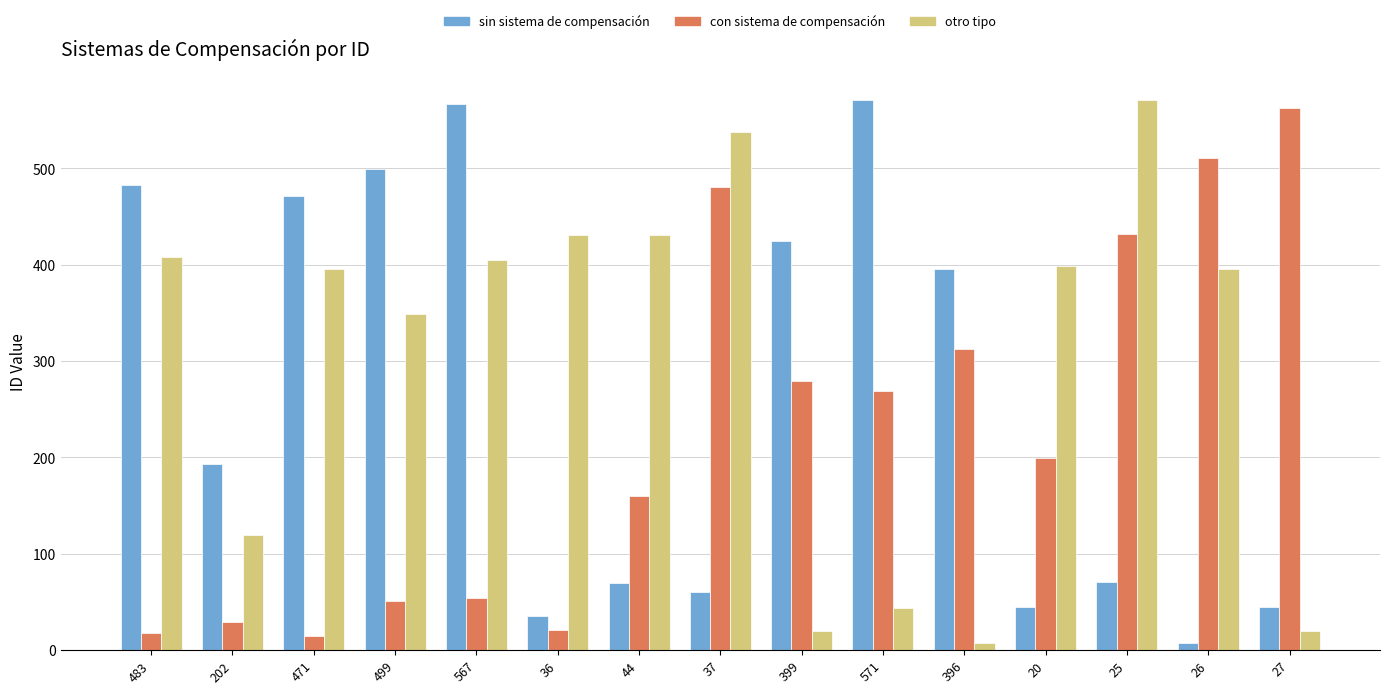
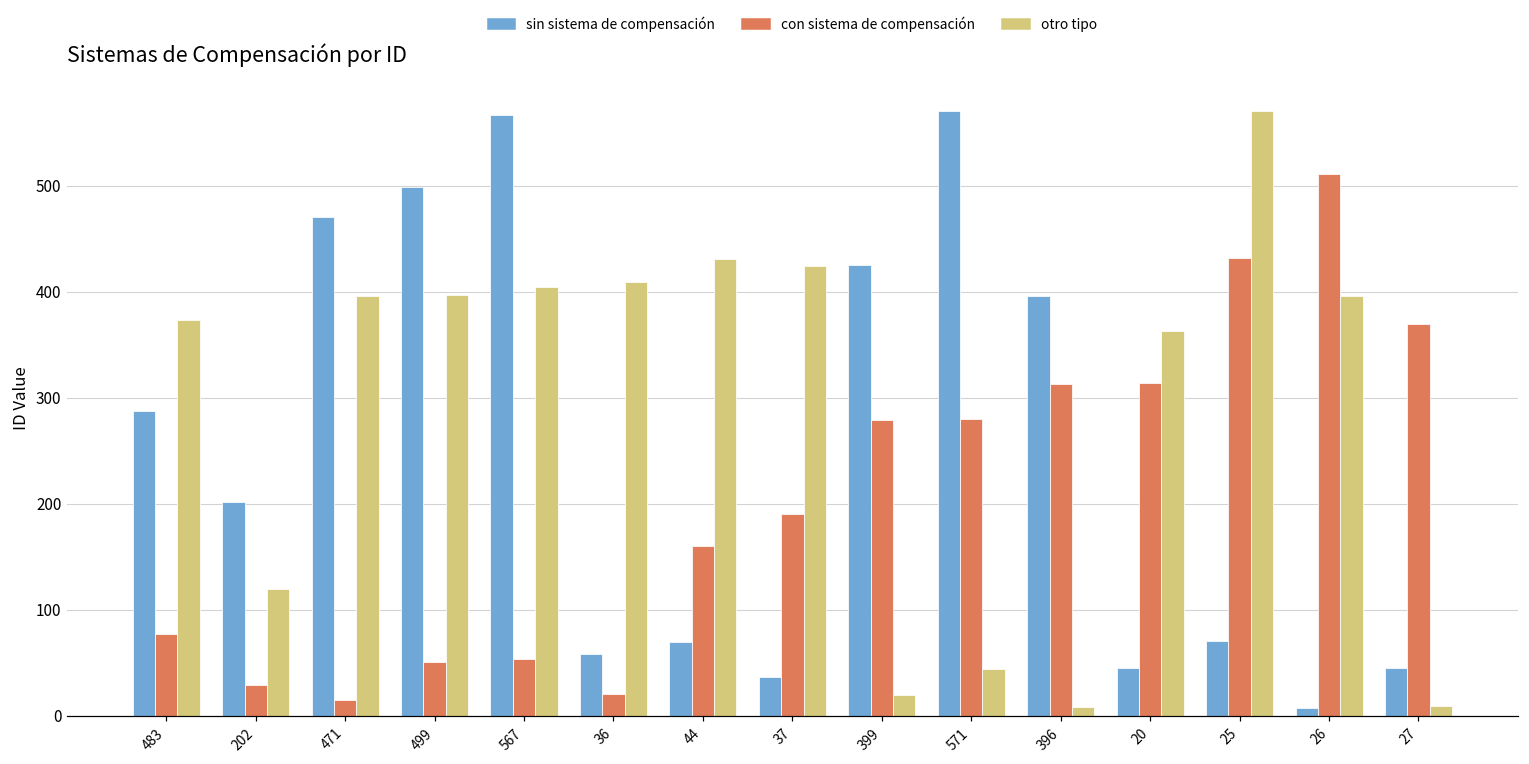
  {
    "sin sistema de compensación": {
-     "483": 480,
-     "202": 190,
+     "483": 290,
+     "202": 200,
      "471": 470,
      "499": 500,
      "567": 570,
-     "36": 40,
+     "36": 60,
      "44": 70,
-     "37": 60,
+     "37": 40,
      "399": 430,
      "571": 570,
      "396": 400,
      "20": 50,
      "25": 70,
      "26": 10,
      "27": 50
    },
    "con sistema de compensación": {
-     "483": 20,
+     "483": 80,
      "202": 30,
      "471": 20,
      "499": 50,
      "567": 50,
      "36": 20,
      "44": 160,
-     "37": 480,
+     "37": 190,
      "399": 280,
-     "571": 270,
+     "571": 280,
      "396": 310,
-     "20": 200,
+     "20": 310,
      "25": 430,
      "26": 510,
-     "27": 560
+     "27": 370
    },
    "otro tipo": {
-     "483": 410,
+     "483": 370,
      "202": 120,
      "471": 400,
-     "499": 350,
+     "499": 400,
      "567": 410,
-     "36": 430,
+     "36": 410,
      "44": 430,
-     "37": 540,
+     "37": 420,
      "399": 20,
      "571": 40,
      "396": 10,
-     "20": 400,
+     "20": 360,
      "25": 570,
      "26": 400,
-     "27": 20
+     "27": 10
    }
  }
